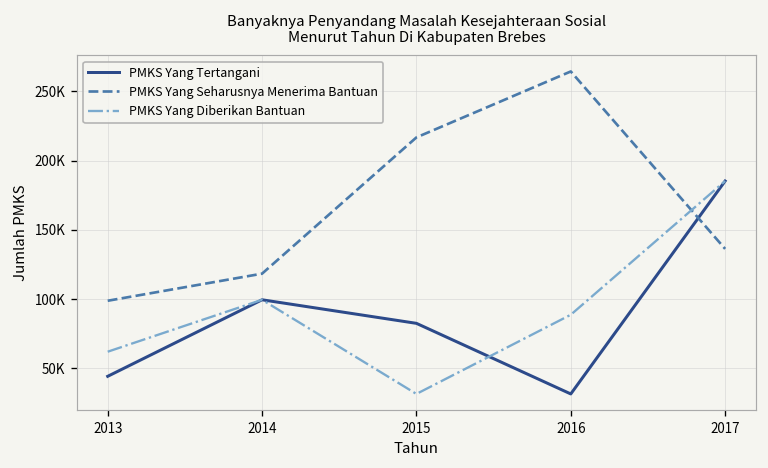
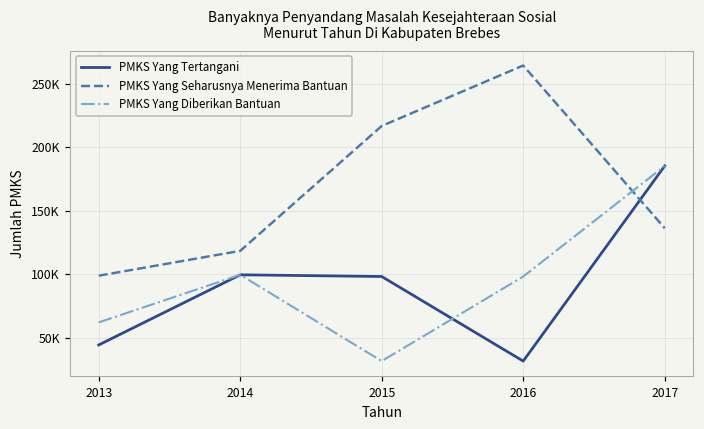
  {
    "PMKS Yang Tertangani": {
      "2013": 44000,
-     "2015": 83000,
+     "2015": 98000,
      "2016": 32000
    },
    "PMKS Yang Seharusnya Menerima Bantuan": {
      "2013": 99000,
      "2014": 118000,
      "2015": 217000,
      "2016": 264000,
      "2017": 136000
    },
    "PMKS Yang Diberikan Bantuan": {
      "2013": 62000,
      "2015": 32000,
-     "2016": 89000
+     "2016": 98000
    }
  }
